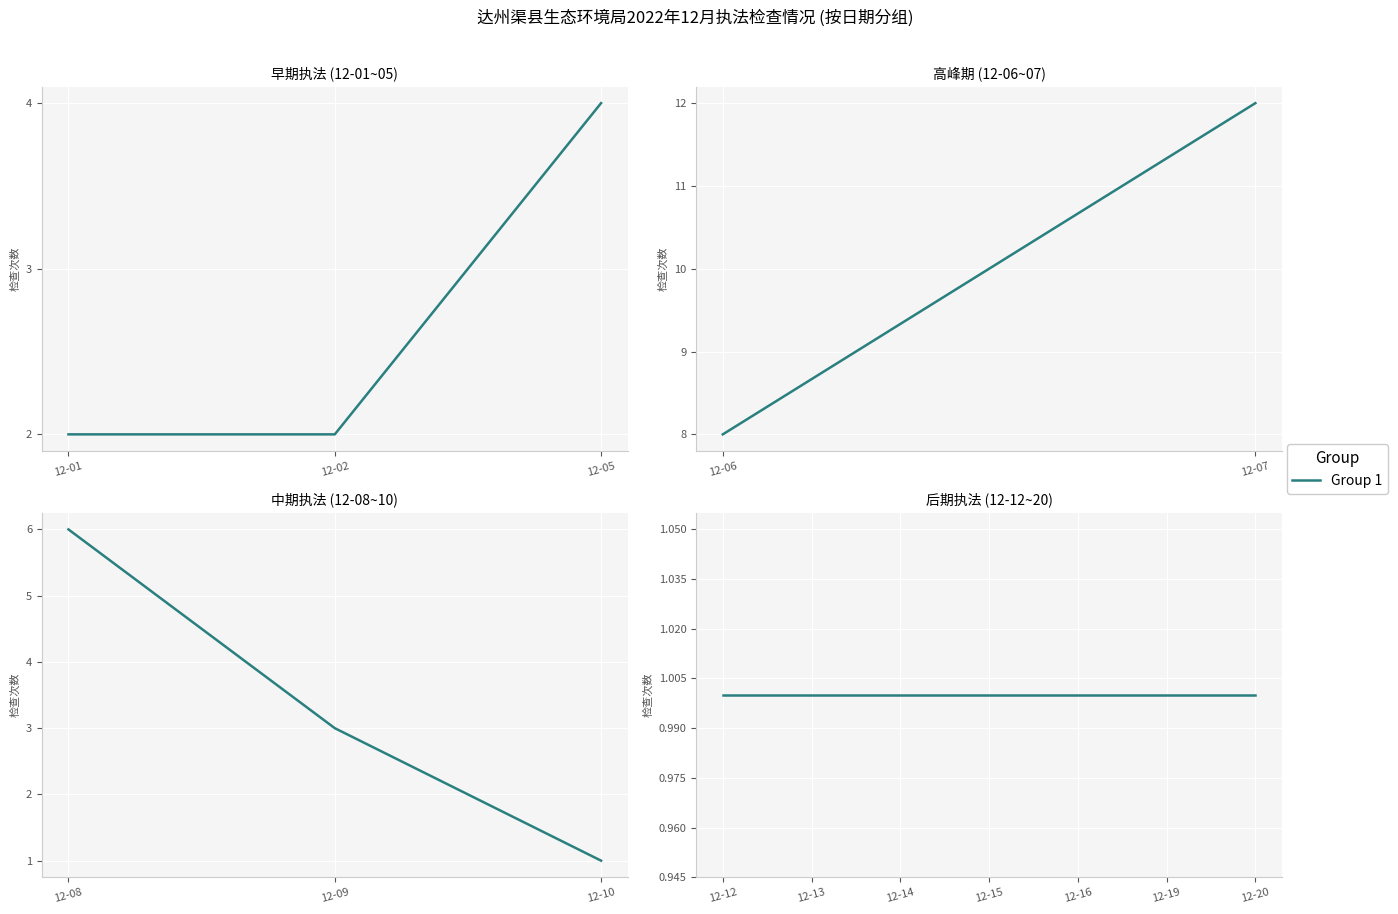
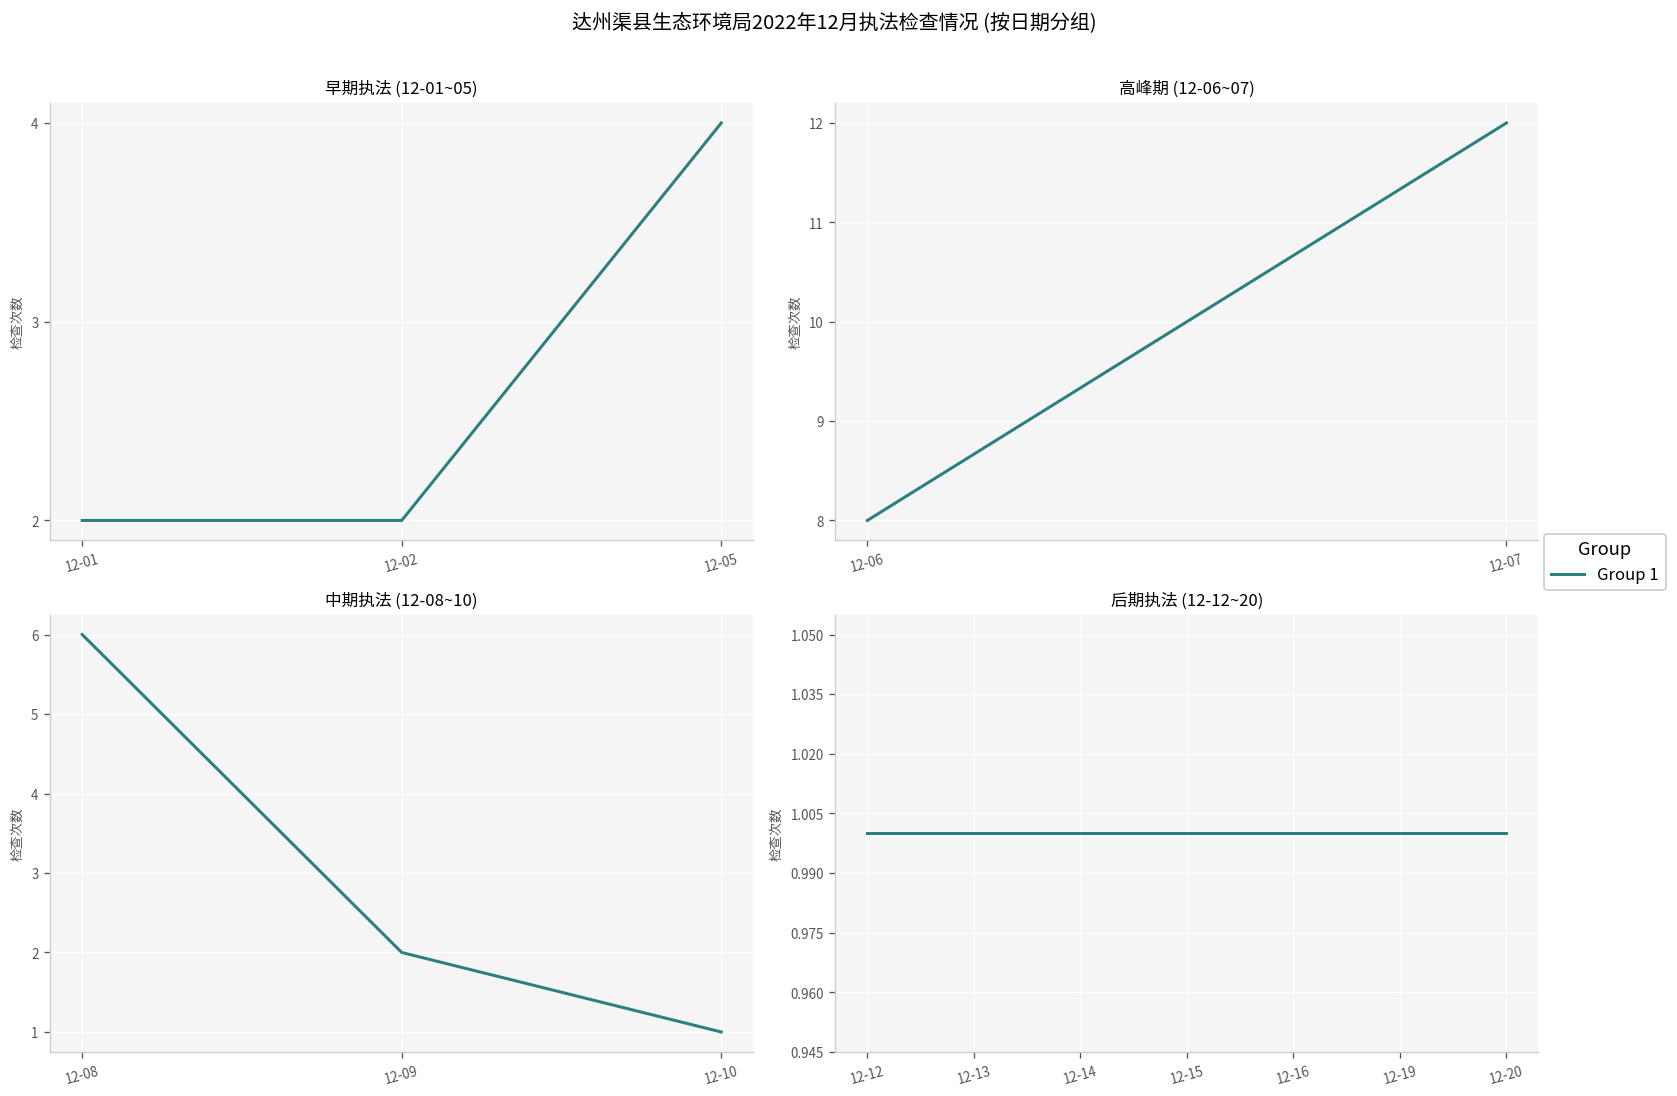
  {
    "早期执法 (12-01~05)": {
      "12-01": 2.00,
      "12-02": 2.00,
      "12-05": 4.00
    },
    "高峰期 (12-06~07)": {
      "12-06": 8.0,
      "12-07": 12.0
    },
    "中期执法 (12-08~10)": {
      "12-08": 6,
-     "12-09": 3,
+     "12-09": 2,
      "12-10": 1
    },
    "后期执法 (12-12~20)": {
      "12-12": 1.000,
      "12-13": 1.000,
      "12-14": 1.000,
      "12-15": 1.000,
      "12-16": 1.000,
      "12-19": 1.000,
      "12-20": 1.000
    }
  }
